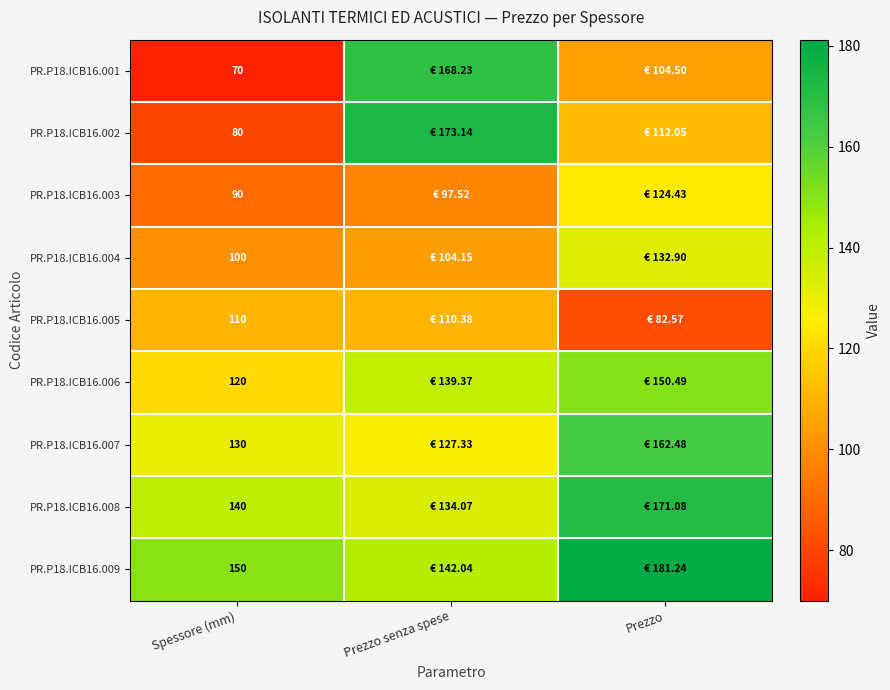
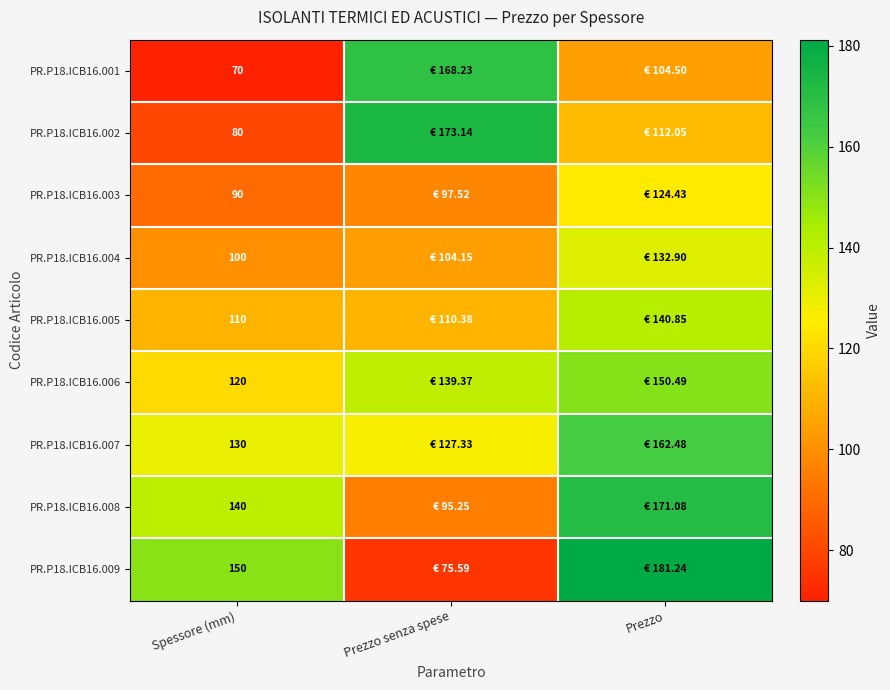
  {
    "PR.P18.ICB16.001": {
      "Spessore (mm)": 70,
      "Prezzo senza spese": 168.23,
      "Prezzo": 104.50
    },
    "PR.P18.ICB16.002": {
      "Spessore (mm)": 80,
      "Prezzo senza spese": 173.14,
      "Prezzo": 112.05
    },
    "PR.P18.ICB16.003": {
      "Spessore (mm)": 90,
      "Prezzo senza spese": 97.52,
      "Prezzo": 124.43
    },
    "PR.P18.ICB16.004": {
      "Spessore (mm)": 100,
      "Prezzo senza spese": 104.15,
      "Prezzo": 132.90
    },
    "PR.P18.ICB16.005": {
      "Spessore (mm)": 110,
      "Prezzo senza spese": 110.38,
-     "Prezzo": 82.57
+     "Prezzo": 140.85
    },
    "PR.P18.ICB16.006": {
      "Spessore (mm)": 120,
      "Prezzo senza spese": 139.37,
      "Prezzo": 150.49
    },
    "PR.P18.ICB16.007": {
      "Spessore (mm)": 130,
      "Prezzo senza spese": 127.33,
      "Prezzo": 162.48
    },
    "PR.P18.ICB16.008": {
      "Spessore (mm)": 140,
-     "Prezzo senza spese": 134.07,
+     "Prezzo senza spese": 95.25,
      "Prezzo": 171.08
    },
    "PR.P18.ICB16.009": {
      "Spessore (mm)": 150,
-     "Prezzo senza spese": 142.04,
+     "Prezzo senza spese": 75.59,
      "Prezzo": 181.24
    }
  }
